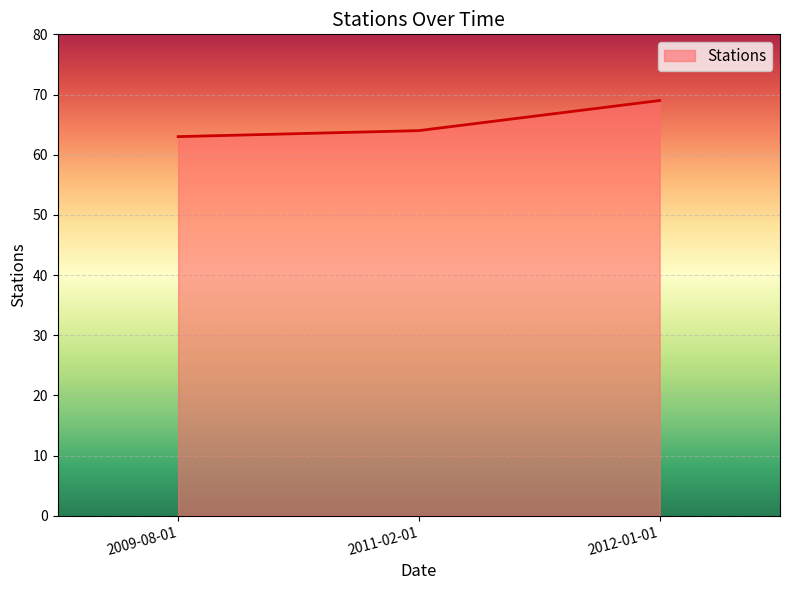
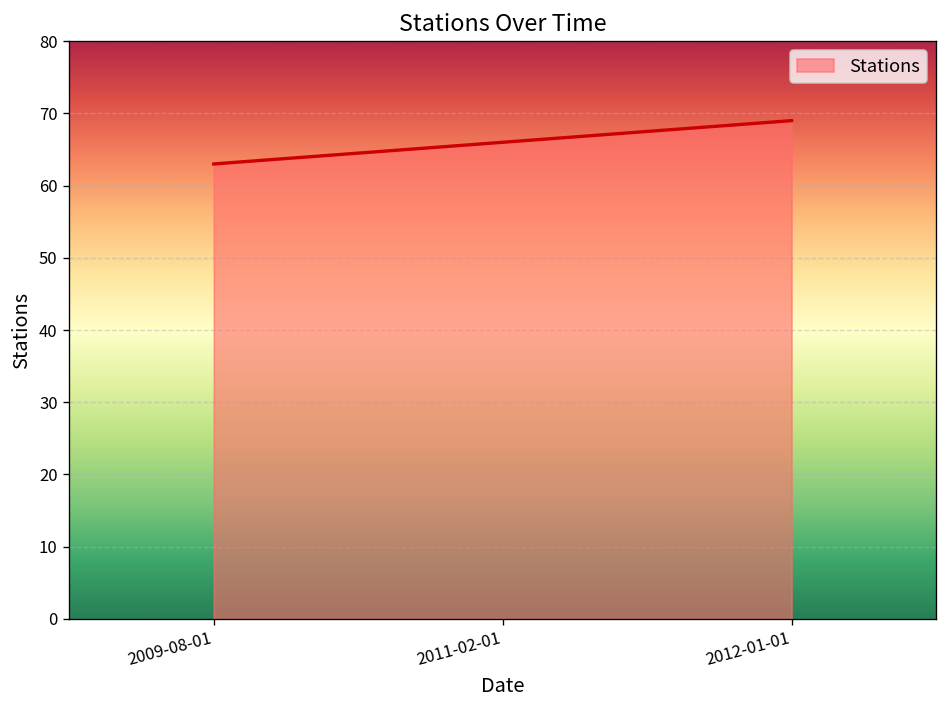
  {
    "2009-08-01": 63,
-   "2011-02-01": 64,
+   "2011-02-01": 66,
    "2012-01-01": 69
  }
